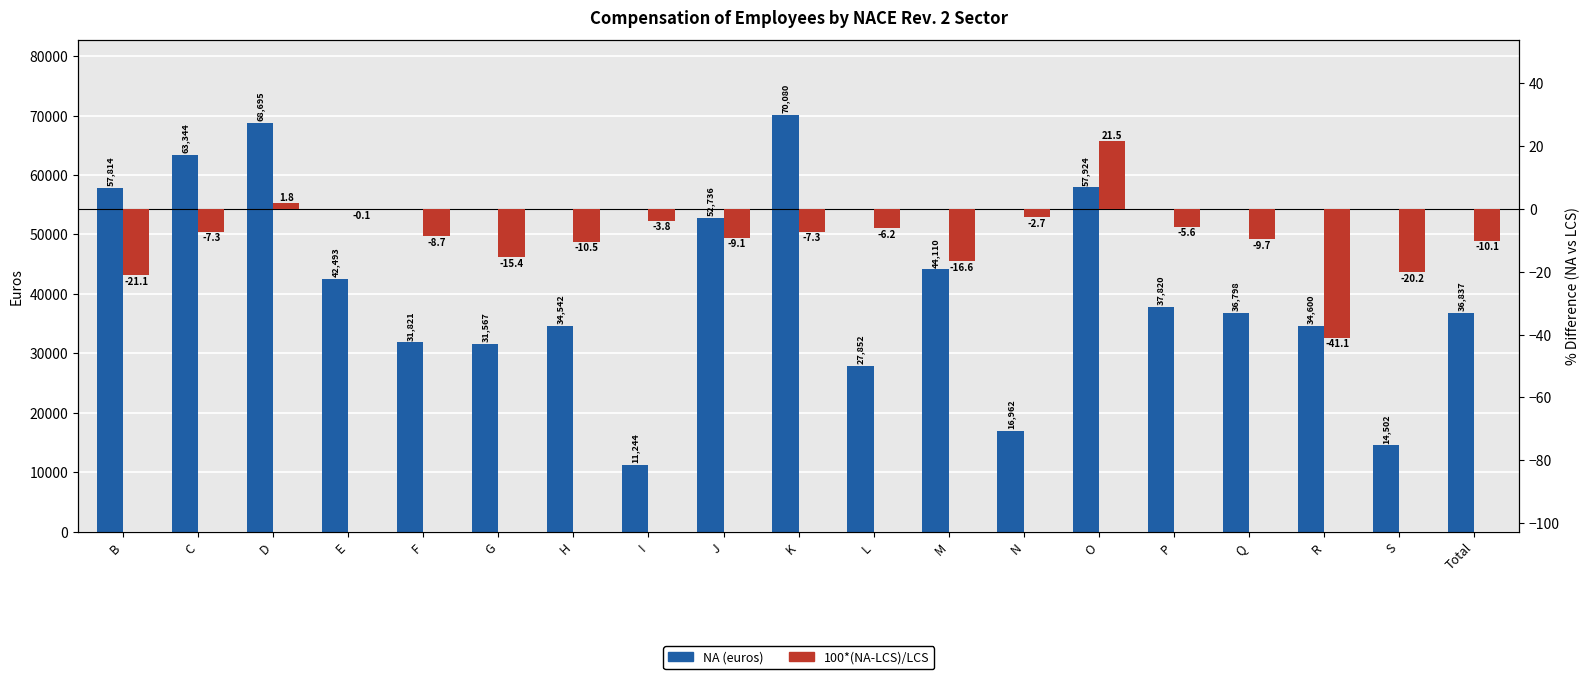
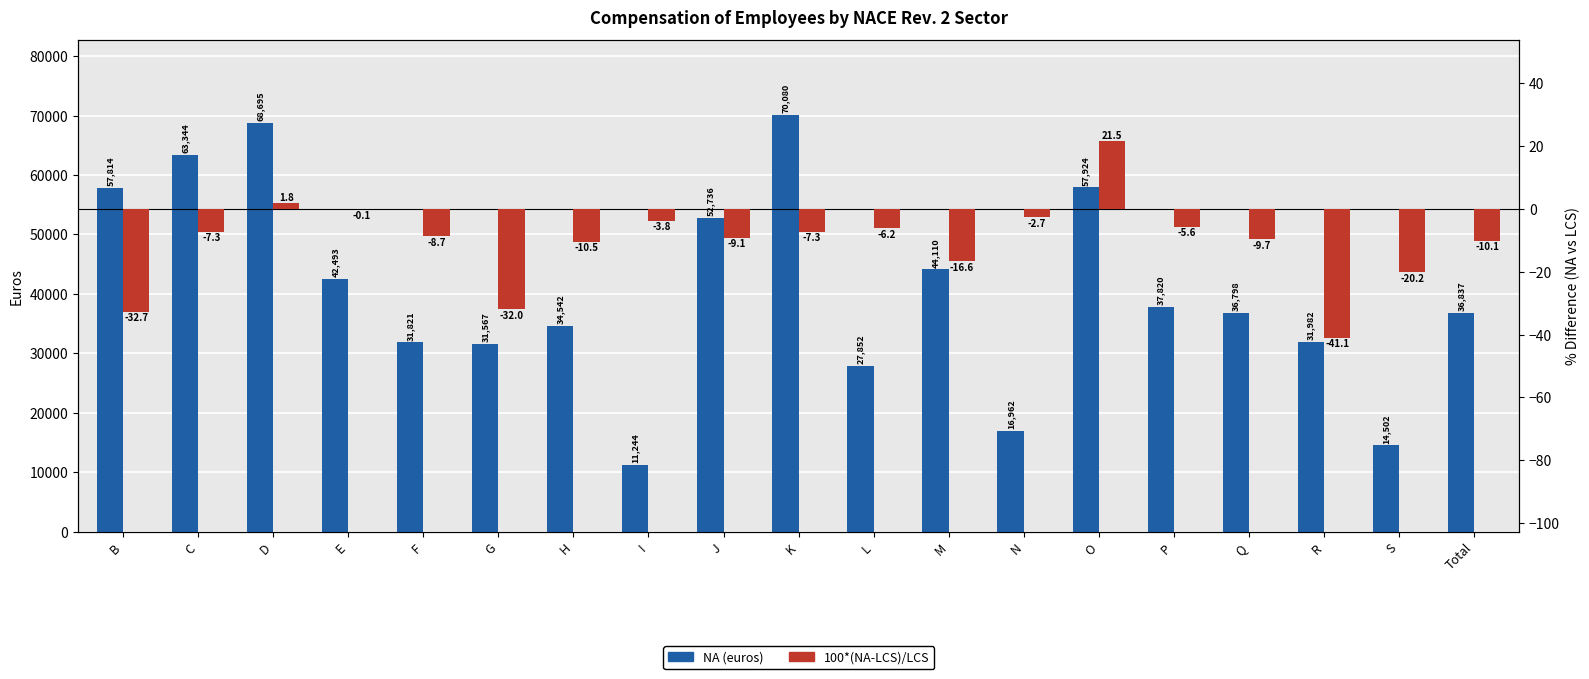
  {
    "NA (euros)": {
      "B": "57,814",
      "C": "63,344",
      "D": "68,695",
      "E": "42,493",
      "F": "31,821",
      "G": "31,567",
      "H": "34,542",
      "I": "11,244",
      "J": "52,736",
      "K": "70,080",
      "L": "27,852",
      "M": "44,110",
      "N": "16,962",
      "O": "57,924",
      "P": "37,820",
      "Q": "36,798",
-     "R": "34,600",
+     "R": "31,982",
      "S": "14,502",
      "Total": "36,837"
    },
    "100*(NA-LCS)/LCS": {
-     "B": "-21.1",
+     "B": "-32.7",
      "C": "-7.3",
      "D": "1.8",
      "E": "-0.1",
      "F": "-8.7",
-     "G": "-15.4",
+     "G": "-32.0",
      "H": "-10.5",
      "I": "-3.8",
      "J": "-9.1",
      "K": "-7.3",
      "L": "-6.2",
      "M": "-16.6",
      "N": "-2.7",
      "O": "21.5",
      "P": "-5.6",
      "Q": "-9.7",
      "R": "-41.1",
      "S": "-20.2",
      "Total": "-10.1"
    }
  }
